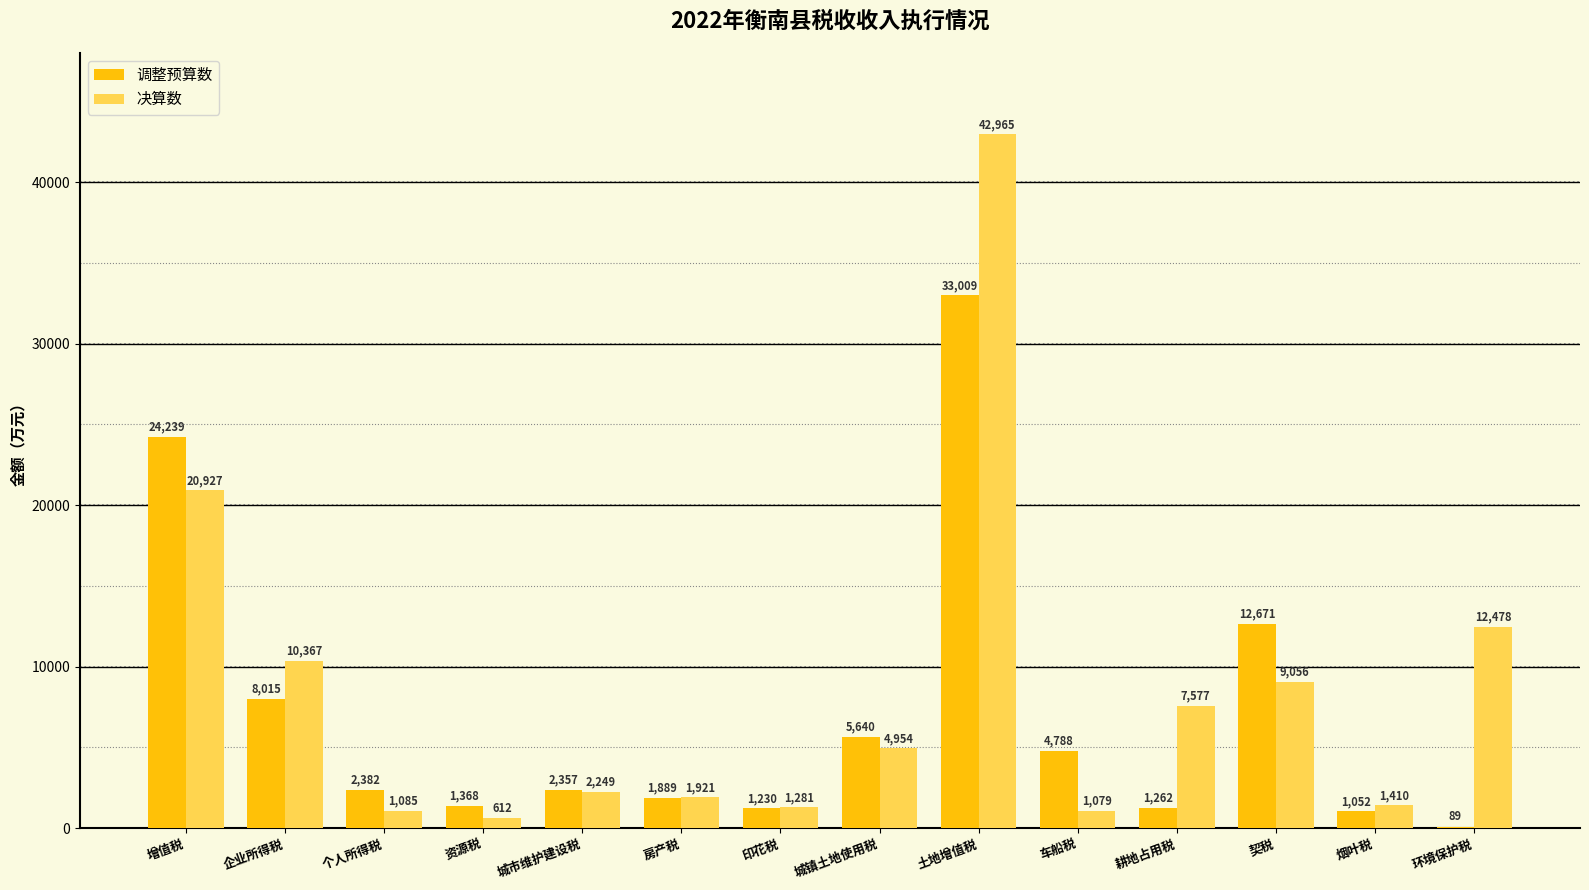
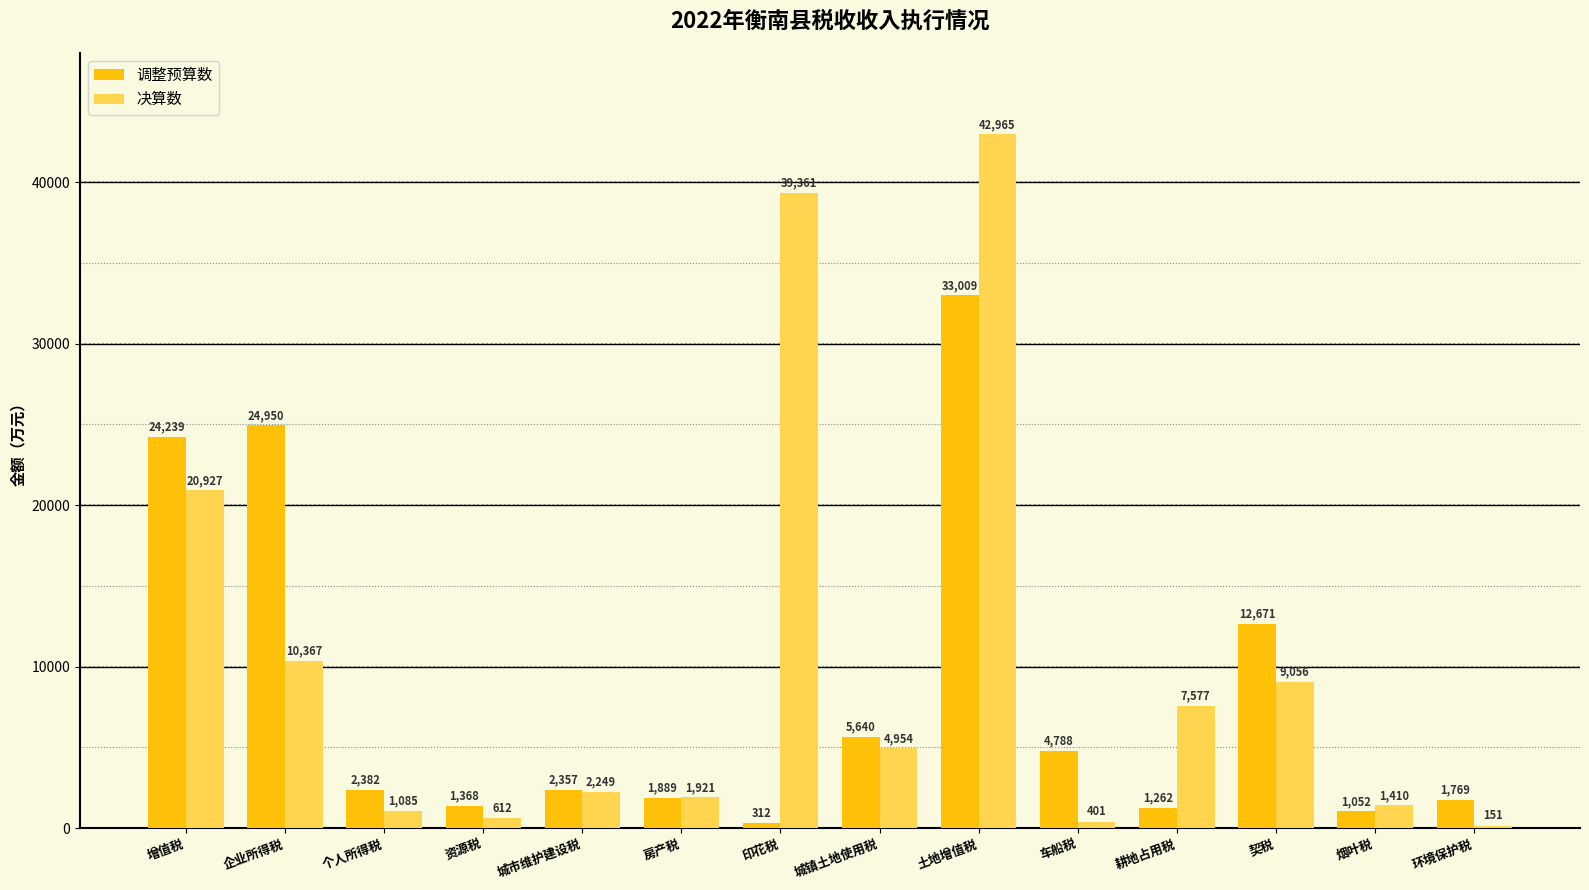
  {
    "调整预算数": {
      "增值税": "24,239",
-     "企业所得税": "8,015",
+     "企业所得税": "24,950",
      "个人所得税": "2,382",
      "资源税": "1,368",
      "城市维护建设税": "2,357",
      "房产税": "1,889",
-     "印花税": "1,230",
+     "印花税": "312",
      "城镇土地使用税": "5,640",
      "土地增值税": "33,009",
      "车船税": "4,788",
      "耕地占用税": "1,262",
      "契税": "12,671",
      "烟叶税": "1,052",
-     "环境保护税": "89"
+     "环境保护税": "1,769"
    },
    "决算数": {
      "增值税": "20,927",
      "企业所得税": "10,367",
      "个人所得税": "1,085",
      "资源税": "612",
      "城市维护建设税": "2,249",
      "房产税": "1,921",
-     "印花税": "1,281",
+     "印花税": "39,361",
      "城镇土地使用税": "4,954",
      "土地增值税": "42,965",
-     "车船税": "1,079",
+     "车船税": "401",
      "耕地占用税": "7,577",
      "契税": "9,056",
      "烟叶税": "1,410",
-     "环境保护税": "12,478"
+     "环境保护税": "151"
    }
  }
